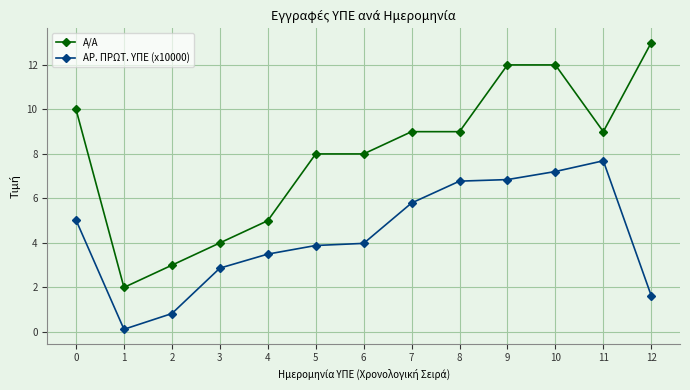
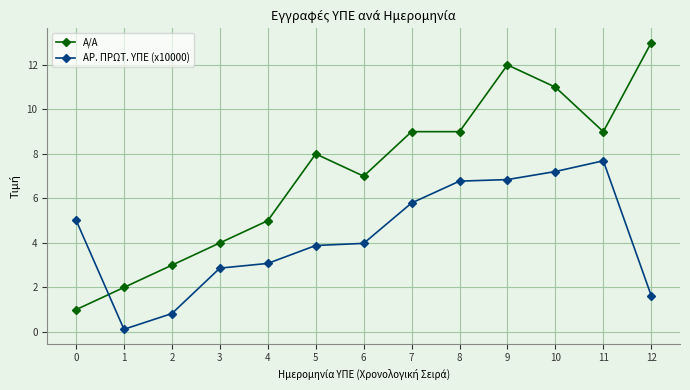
  {
    "Α/Α": {
-     "0": 10,
+     "0": 1,
      "1": 2,
      "2": 3,
      "3": 4,
      "4": 5,
      "5": 8,
-     "6": 8,
+     "6": 7,
      "7": 9,
      "8": 9,
      "9": 12,
-     "10": 12,
+     "10": 11,
      "11": 9,
      "12": 13
    },
    "ΑΡ. ΠΡΩΤ. ΥΠΕ (x10000)": {
      "0": 5.0,
      "1": 0.1,
      "2": 0.8,
      "3": 2.9,
-     "4": 3.5,
+     "4": 3.1,
      "5": 3.9,
      "6": 4.0,
      "7": 5.8,
      "8": 6.8,
      "9": 6.8,
      "10": 7.2,
      "11": 7.7,
      "12": 1.6
    }
  }
